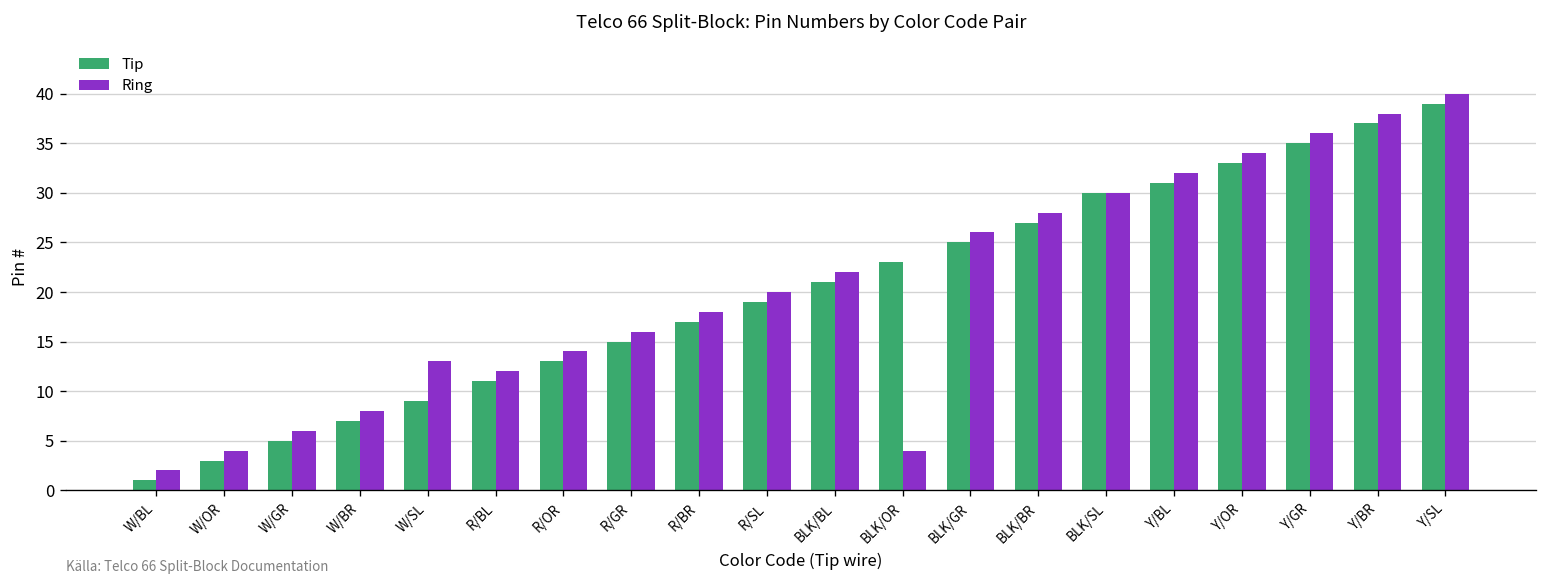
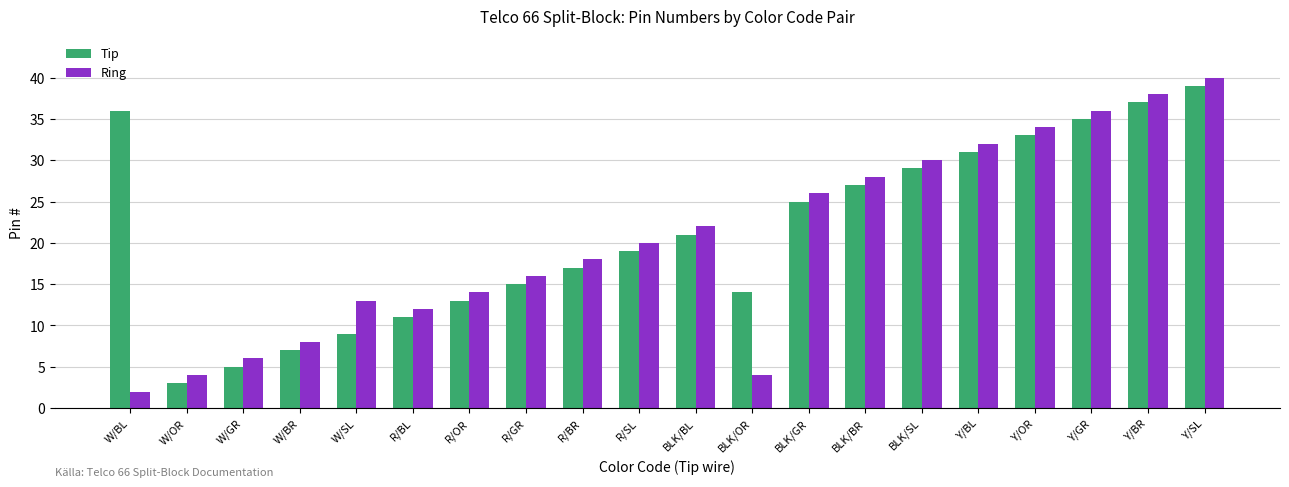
  {
    "Tip": {
-     "W/BL": 1,
+     "W/BL": 36,
      "W/OR": 3,
      "W/GR": 5,
      "W/BR": 7,
      "W/SL": 9,
      "R/BL": 11,
      "R/OR": 13,
      "R/GR": 15,
      "R/BR": 17,
      "R/SL": 19,
      "BLK/BL": 21,
-     "BLK/OR": 23,
+     "BLK/OR": 14,
      "BLK/GR": 25,
      "BLK/BR": 27,
-     "BLK/SL": 30,
+     "BLK/SL": 29,
      "Y/BL": 31,
      "Y/OR": 33,
      "Y/GR": 35,
      "Y/BR": 37,
      "Y/SL": 39
    },
    "Ring": {
      "W/BL": 2,
      "W/OR": 4,
      "W/GR": 6,
      "W/BR": 8,
      "W/SL": 13,
      "R/BL": 12,
      "R/OR": 14,
      "R/GR": 16,
      "R/BR": 18,
      "R/SL": 20,
      "BLK/BL": 22,
      "BLK/OR": 4,
      "BLK/GR": 26,
      "BLK/BR": 28,
      "BLK/SL": 30,
      "Y/BL": 32,
      "Y/OR": 34,
      "Y/GR": 36,
      "Y/BR": 38,
      "Y/SL": 40
    }
  }
